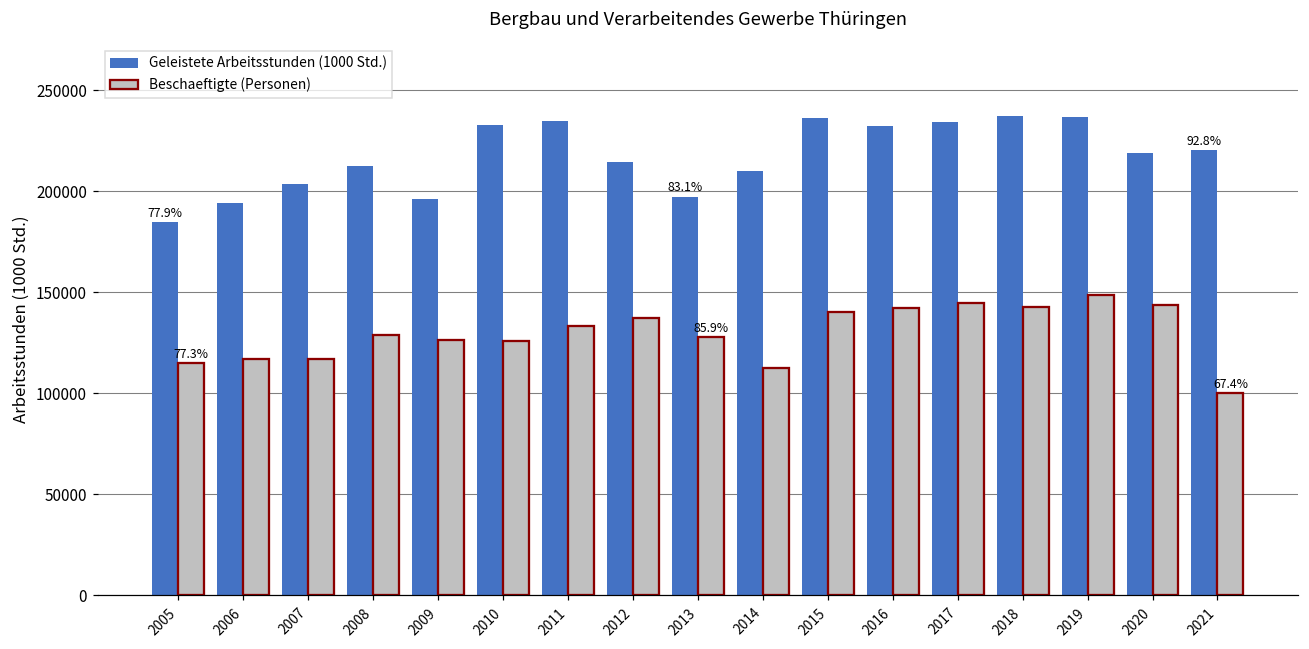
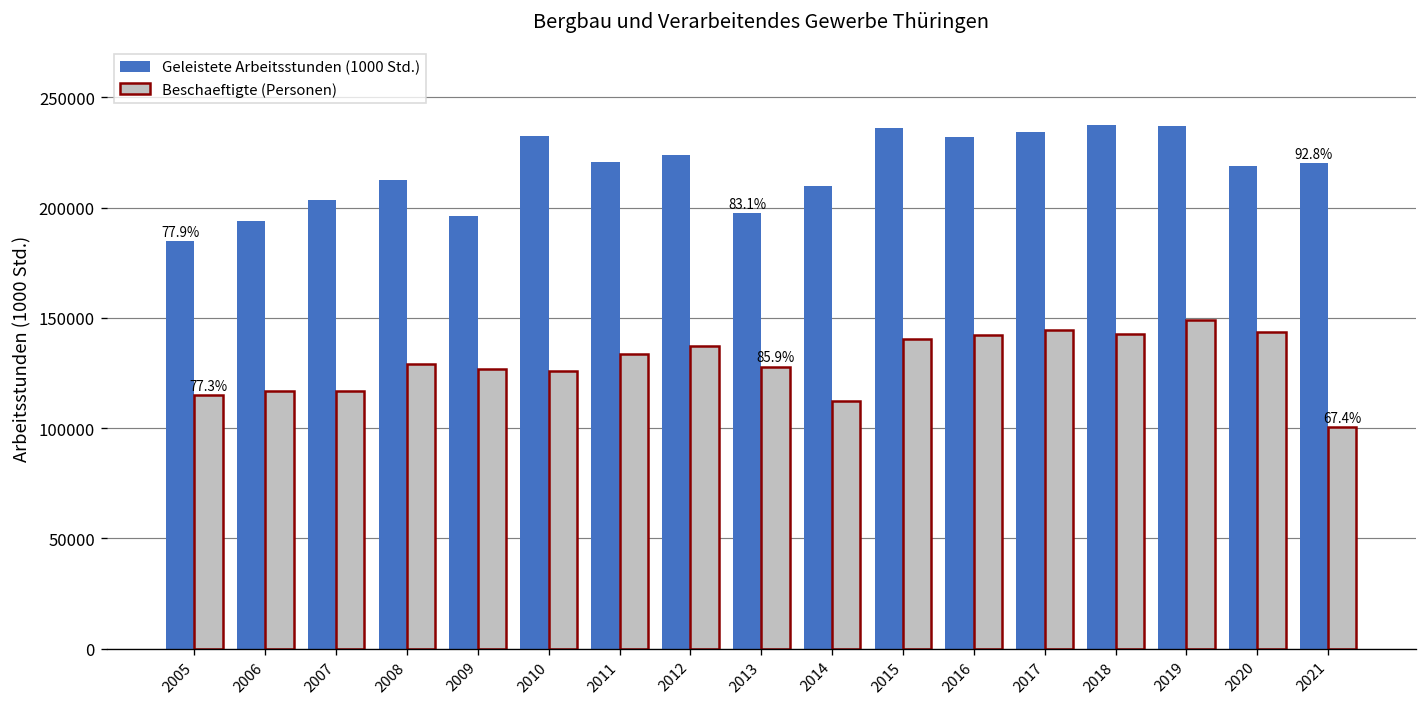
  {
    "Geleistete Arbeitsstunden (1000 Std.)": {
      "2006": 194000,
      "2007": 204000,
      "2008": 213000,
      "2009": 196000,
      "2010": 233000,
-     "2011": 235000,
-     "2012": 215000,
+     "2011": 221000,
+     "2012": 224000,
      "2014": 210000,
      "2015": 236000,
      "2016": 232000,
      "2017": 234000,
      "2018": 237000,
      "2019": 237000,
      "2020": 219000
    },
    "Beschaeftigte (Personen)": {
      "2006": 117000,
      "2007": 117000,
      "2008": 129000,
      "2009": 127000,
      "2010": 126000,
      "2011": 134000,
      "2012": 137000,
      "2014": 112000,
      "2015": 140000,
      "2016": 142000,
      "2017": 145000,
      "2018": 143000,
      "2019": 149000,
      "2020": 144000
    }
  }
